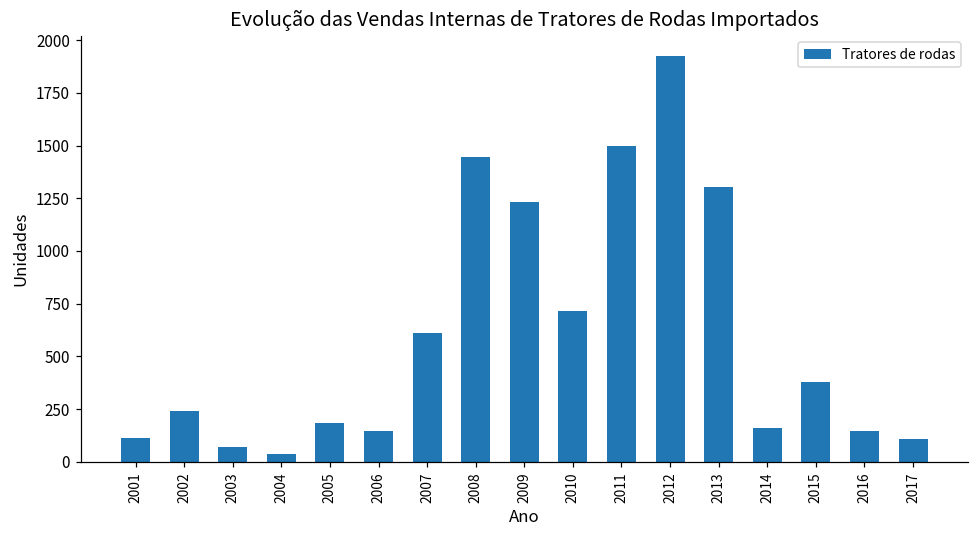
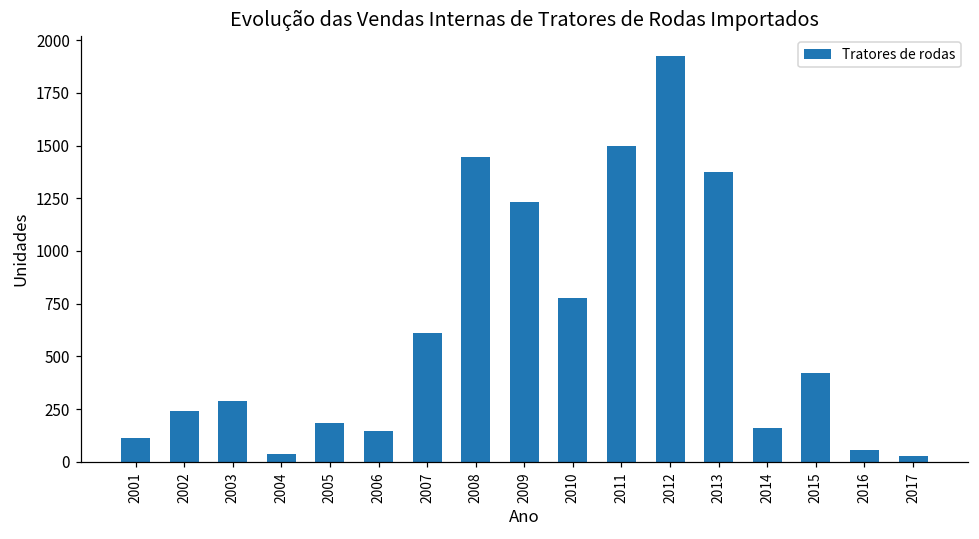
  {
    "2001": 110,
    "2002": 240,
-   "2003": 70,
+   "2003": 290,
    "2004": 40,
    "2005": 190,
    "2006": 150,
    "2007": 610,
    "2008": 1450,
    "2009": 1230,
-   "2010": 710,
+   "2010": 780,
    "2011": 1500,
    "2012": 1930,
-   "2013": 1300,
+   "2013": 1380,
    "2014": 160,
-   "2015": 380,
-   "2016": 150,
-   "2017": 110
+   "2015": 420,
+   "2016": 60,
+   "2017": 30
  }
